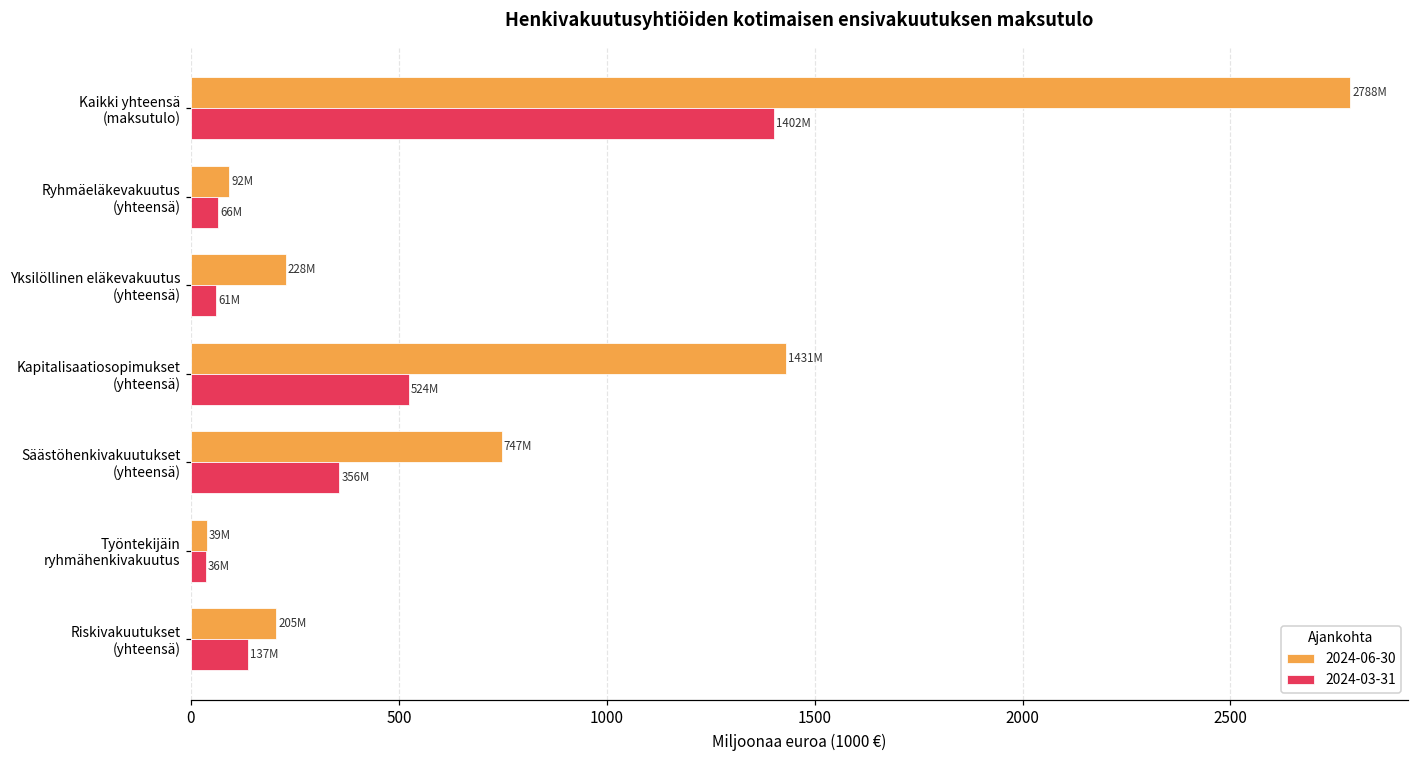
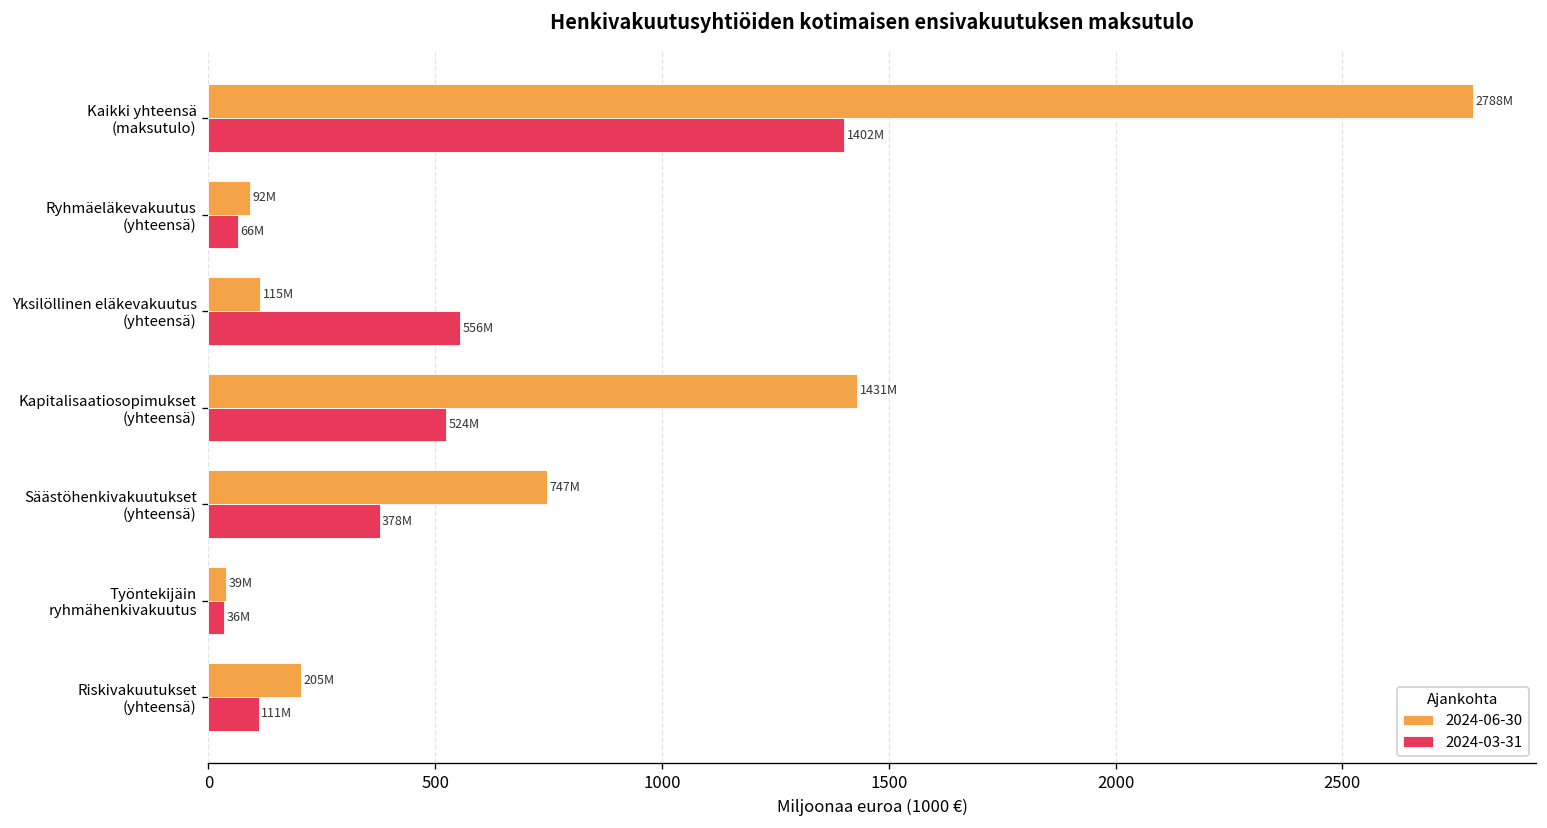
  {
    "2024-06-30": {
      "Kaikki yhteensä (maksutulo)": "2788M",
      "Ryhmäeläkevakuutus (yhteensä)": "92M",
-     "Yksilöllinen eläkevakuutus (yhteensä)": "228M",
+     "Yksilöllinen eläkevakuutus (yhteensä)": "115M",
      "Kapitalisaatiosopimukset (yhteensä)": "1431M",
      "Säästöhenkivakuutukset (yhteensä)": "747M",
      "Työntekijäin ryhmähenkivakuutus": "39M",
      "Riskivakuutukset (yhteensä)": "205M"
    },
    "2024-03-31": {
      "Kaikki yhteensä (maksutulo)": "1402M",
      "Ryhmäeläkevakuutus (yhteensä)": "66M",
-     "Yksilöllinen eläkevakuutus (yhteensä)": "61M",
+     "Yksilöllinen eläkevakuutus (yhteensä)": "556M",
      "Kapitalisaatiosopimukset (yhteensä)": "524M",
-     "Säästöhenkivakuutukset (yhteensä)": "356M",
+     "Säästöhenkivakuutukset (yhteensä)": "378M",
      "Työntekijäin ryhmähenkivakuutus": "36M",
-     "Riskivakuutukset (yhteensä)": "137M"
+     "Riskivakuutukset (yhteensä)": "111M"
    }
  }
